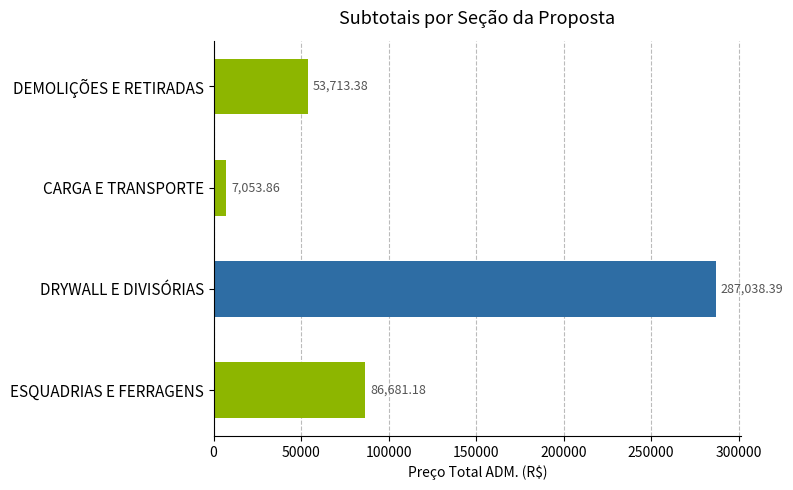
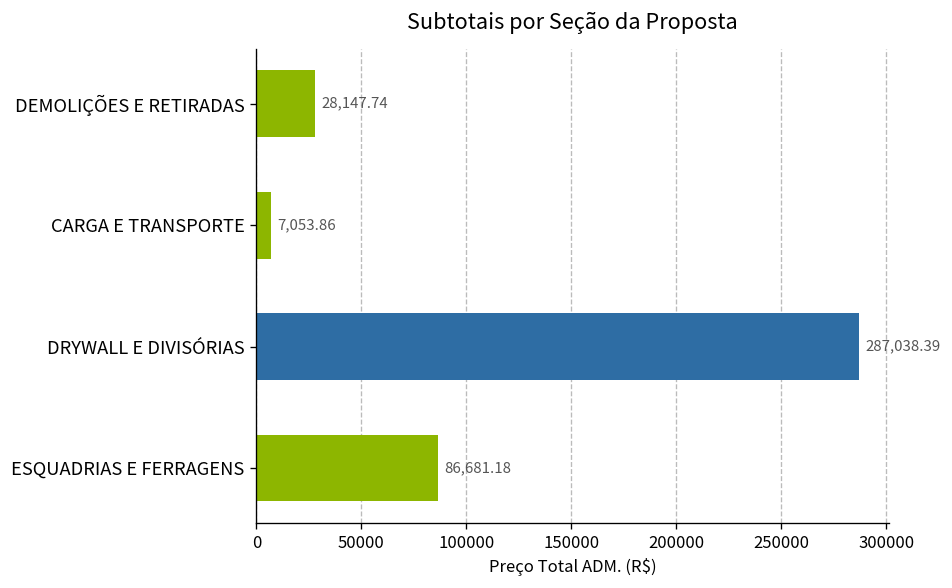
  {
-   "DEMOLIÇÕES E RETIRADAS": "53,713.38",
+   "DEMOLIÇÕES E RETIRADAS": "28,147.74",
    "CARGA E TRANSPORTE": "7,053.86",
    "DRYWALL E DIVISÓRIAS": "287,038.39",
    "ESQUADRIAS E FERRAGENS": "86,681.18"
  }
